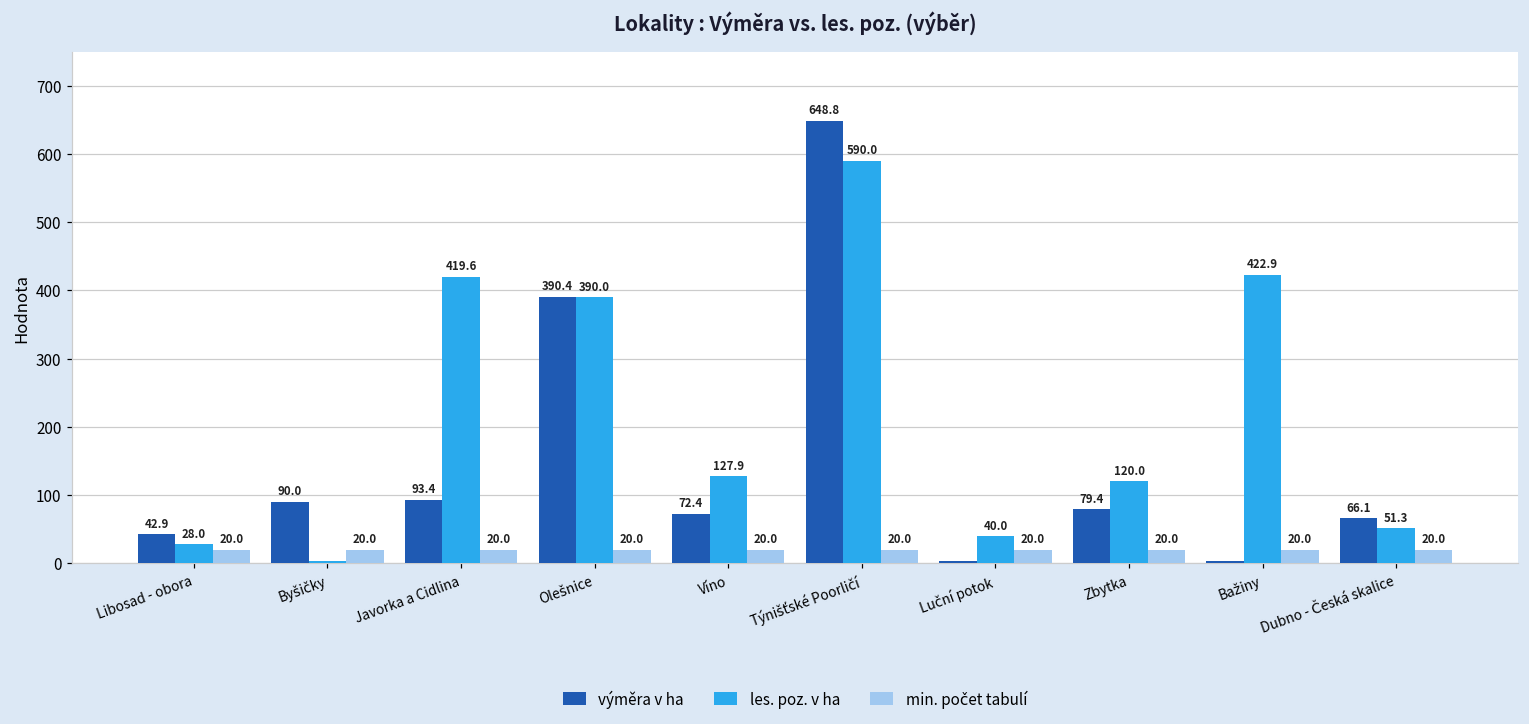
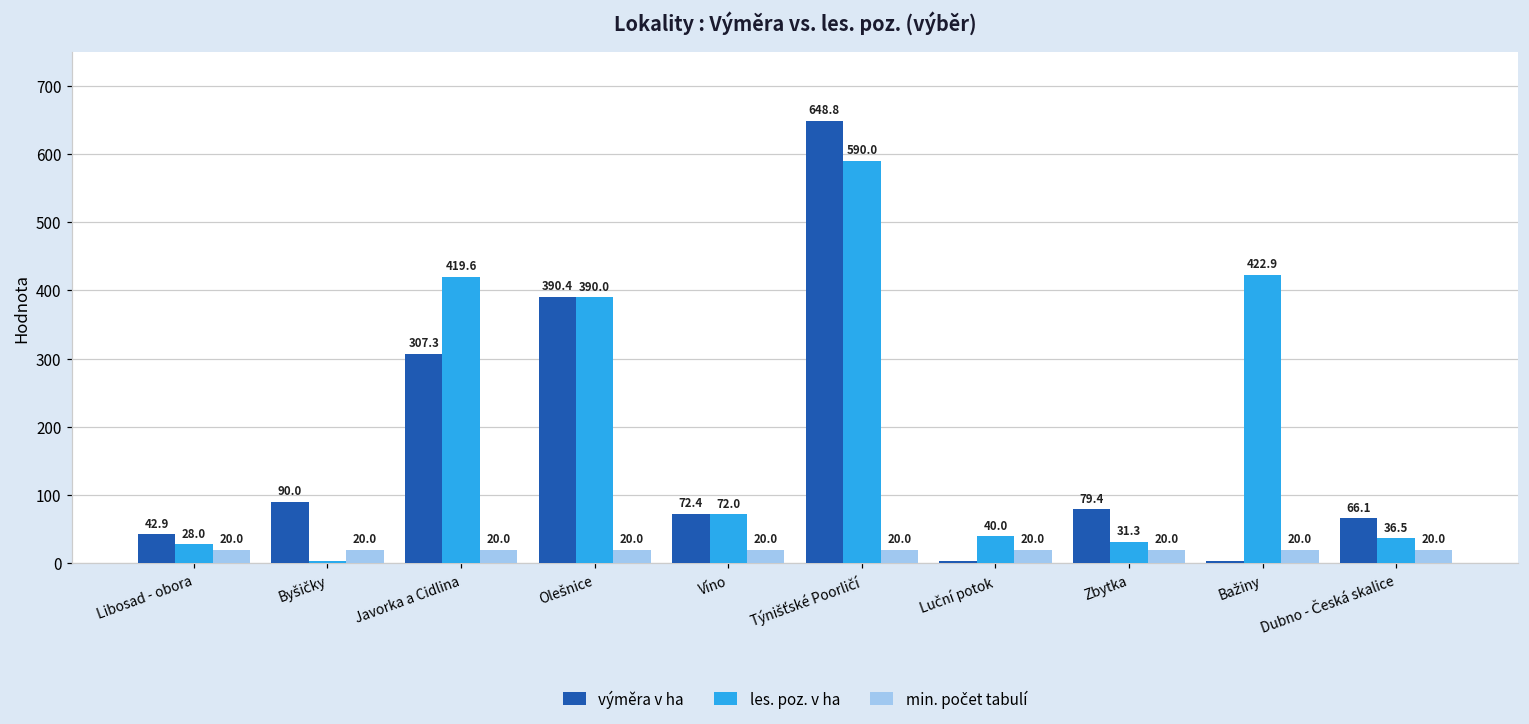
  {
    "výměra v ha": {
      "Libosad - obora": 42.9,
      "Byšičky": 90.0,
-     "Javorka a Cidlina": 93.4,
+     "Javorka a Cidlina": 307.3,
      "Olešnice": 390.4,
      "Víno": 72.4,
      "Týnišťské Poorličí": 648.8,
      "Zbytka": 79.4,
      "Dubno - Česká skalice": 66.1
    },
    "les. poz. v ha": {
      "Libosad - obora": 28.0,
      "Javorka a Cidlina": 419.6,
      "Olešnice": 390.0,
-     "Víno": 127.9,
+     "Víno": 72.0,
      "Týnišťské Poorličí": 590.0,
      "Luční potok": 40.0,
-     "Zbytka": 120.0,
+     "Zbytka": 31.3,
      "Bažiny": 422.9,
-     "Dubno - Česká skalice": 51.3
+     "Dubno - Česká skalice": 36.5
    },
    "min. počet tabulí": {
      "Libosad - obora": 20.0,
      "Byšičky": 20.0,
      "Javorka a Cidlina": 20.0,
      "Olešnice": 20.0,
      "Víno": 20.0,
      "Týnišťské Poorličí": 20.0,
      "Luční potok": 20.0,
      "Zbytka": 20.0,
      "Bažiny": 20.0,
      "Dubno - Česká skalice": 20.0
    }
  }
